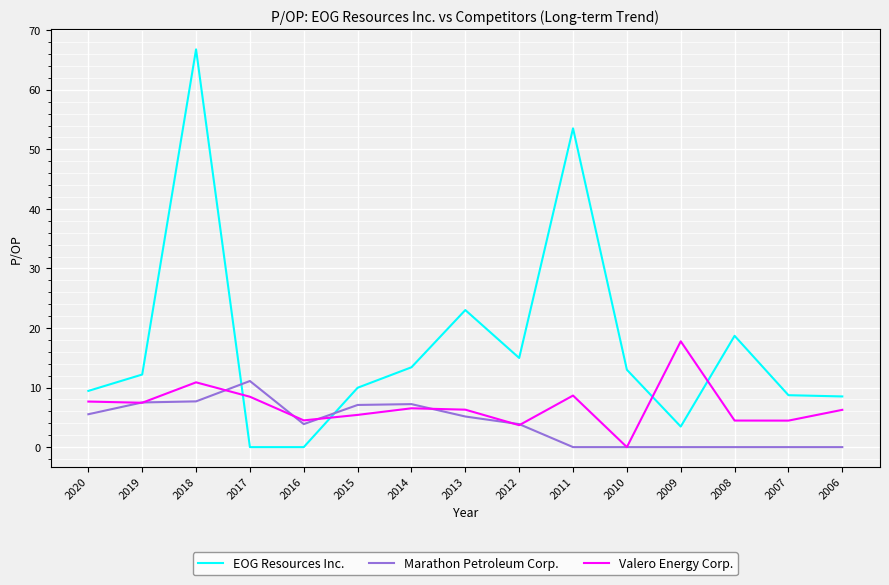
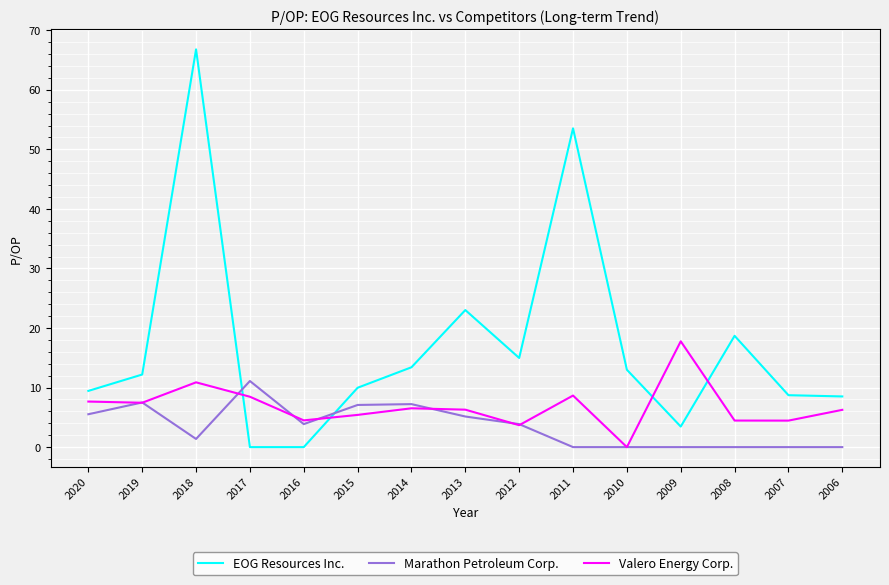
  {
    "EOG Resources Inc.": {
      "2020": 9,
      "2019": 12,
      "2018": 67,
      "2017": 0,
      "2016": 0,
      "2015": 10,
      "2014": 13,
      "2013": 23,
      "2012": 15,
      "2011": 54,
      "2010": 13,
      "2009": 3,
      "2008": 19,
      "2007": 9,
      "2006": 9
    },
    "Marathon Petroleum Corp.": {
      "2020": 6,
-     "2018": 8,
+     "2018": 1,
      "2017": 11,
      "2016": 4,
      "2015": 7,
      "2014": 7,
      "2013": 5,
      "2011": 0,
      "2009": 0,
      "2008": 0,
      "2007": 0,
      "2006": 0
    },
    "Valero Energy Corp.": {
      "2020": 8,
      "2018": 11,
      "2017": 8,
      "2016": 4,
      "2015": 5,
      "2014": 7,
      "2013": 6,
      "2011": 9,
      "2009": 18,
      "2008": 4,
      "2007": 4,
      "2006": 6
    }
  }
